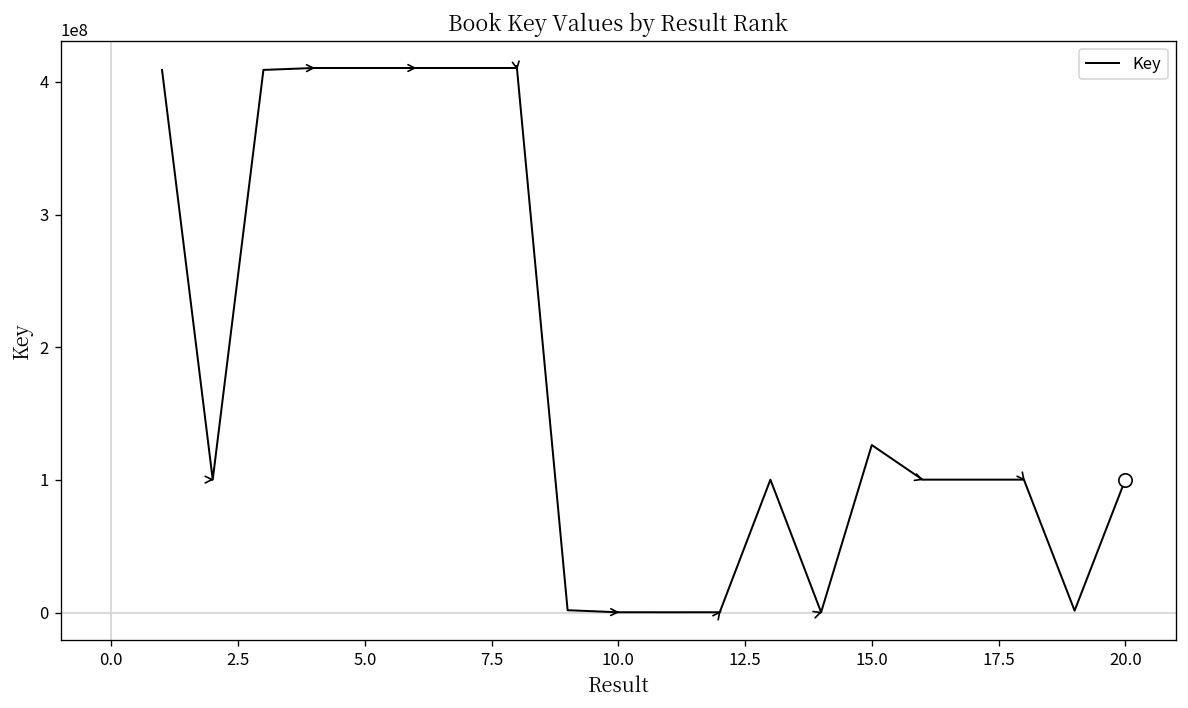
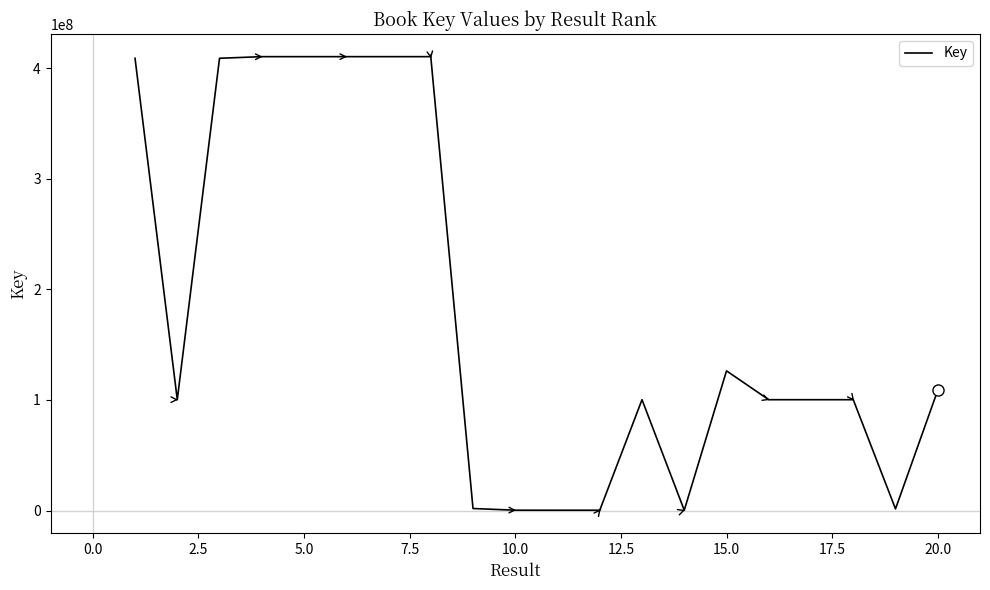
  {
    "Key": {
      "5.0": 411000000,
      "10.0": 0,
      "15.0": 126000000,
-     "20.0": 100000000
+     "20.0": 109000000
    }
  }
